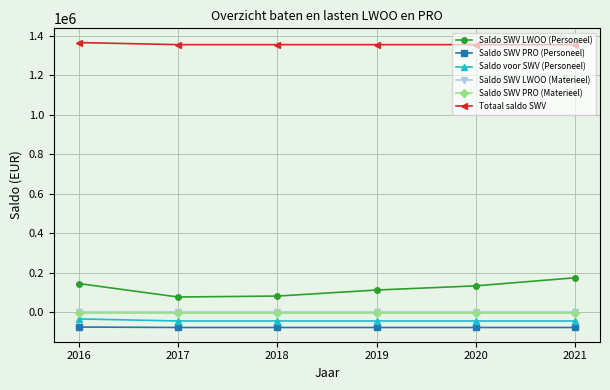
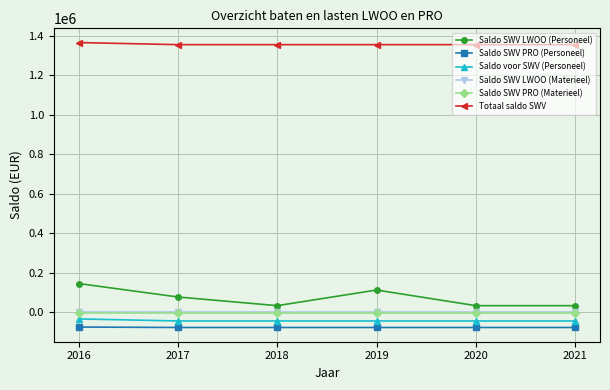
  {
    "Saldo SWV LWOO (Personeel)": {
      "2016": 140000,
      "2017": 80000,
-     "2018": 80000,
+     "2018": 30000,
      "2019": 110000,
-     "2020": 130000,
-     "2021": 170000
+     "2020": 30000,
+     "2021": 30000
    },
    "Saldo SWV PRO (Personeel)": {
      "2016": -80000,
      "2017": -80000,
      "2018": -80000,
      "2019": -80000,
      "2020": -80000,
      "2021": -80000
    },
    "Saldo voor SWV (Personeel)": {
      "2016": -30000,
      "2017": -40000,
      "2018": -40000,
      "2019": -40000,
      "2020": -40000,
      "2021": -40000
    },
    "Totaal saldo SWV": {
      "2016": 1370000,
      "2017": 1350000,
      "2018": 1350000,
      "2019": 1350000
    }
  }
